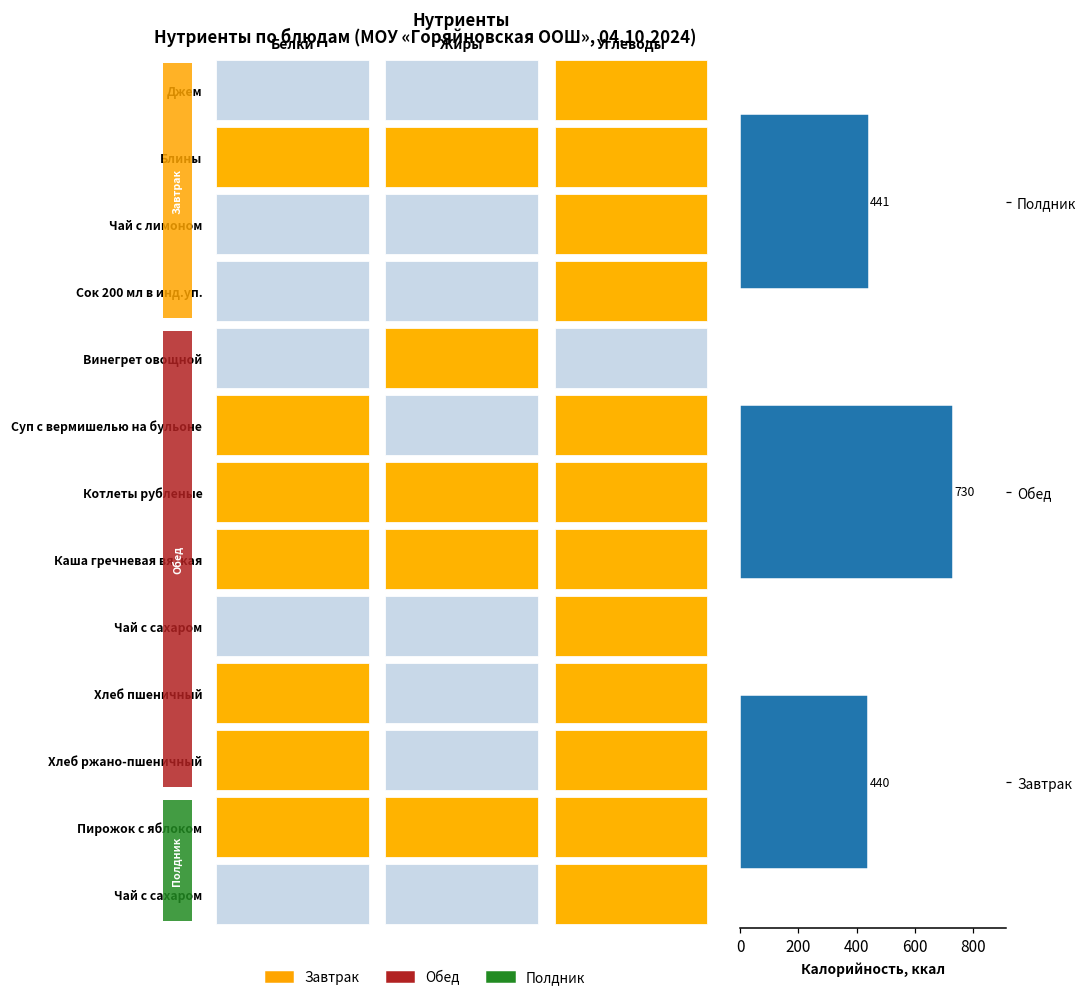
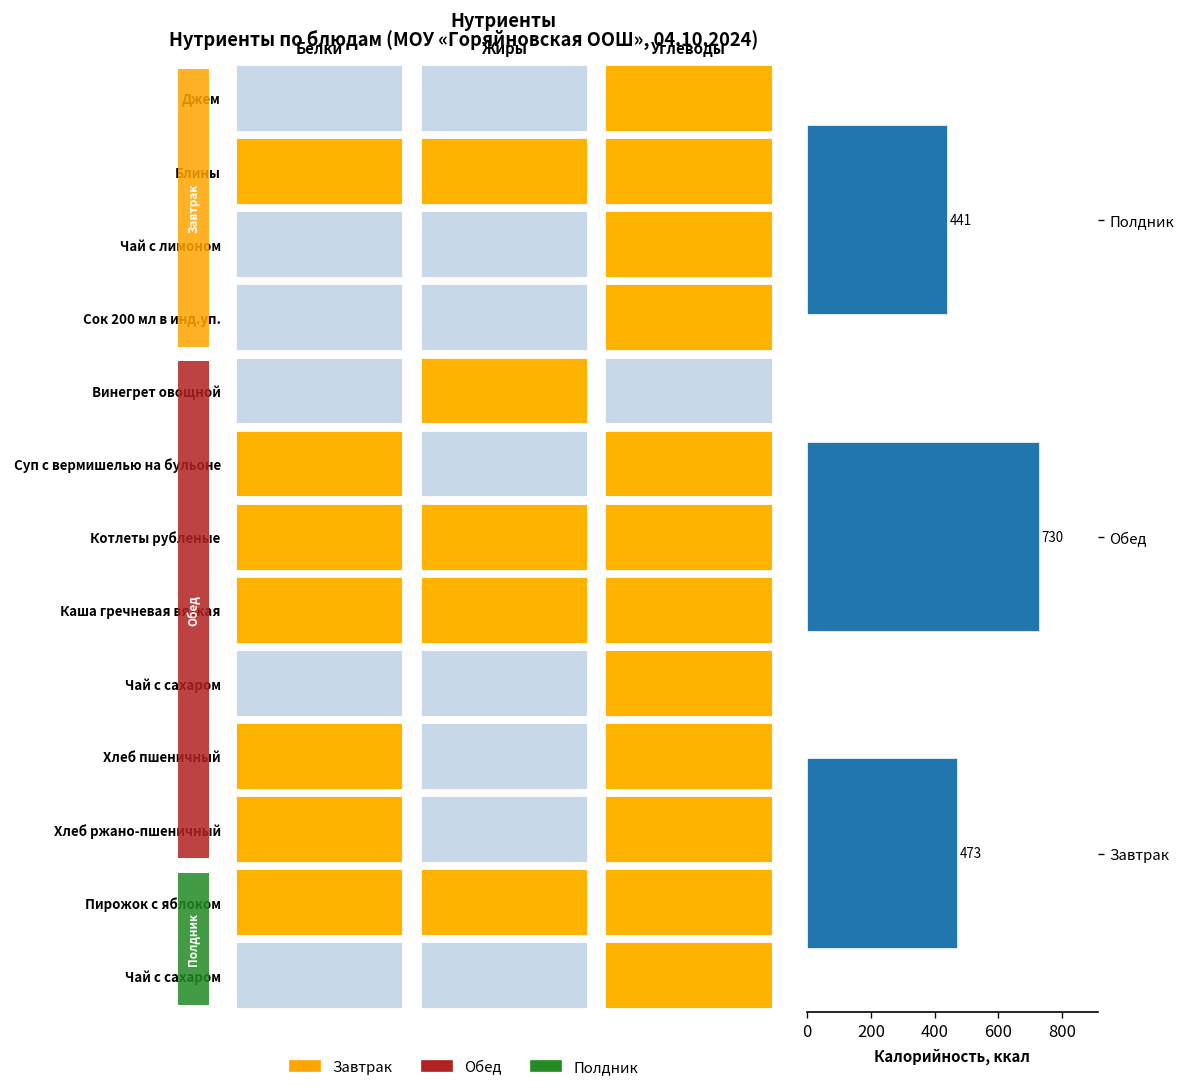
  {
    "Полдник": 441,
    "Обед": 730,
-   "Завтрак": 440
+   "Завтрак": 473
  }
